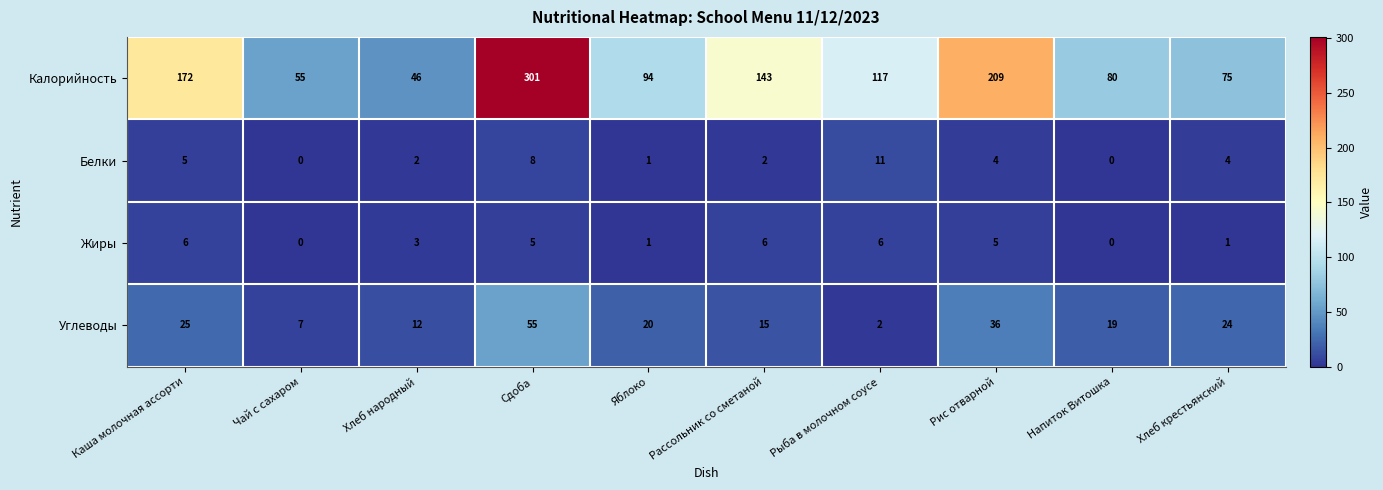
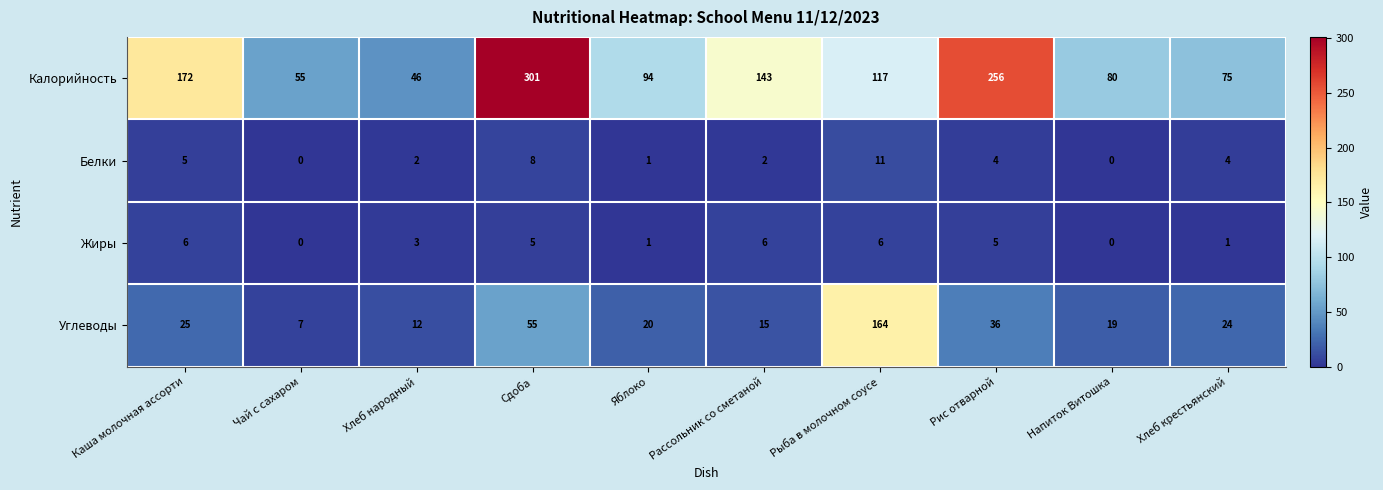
  {
    "Калорийность": {
      "Каша молочная ассорти": 172,
      "Чай с сахаром": 55,
      "Хлеб народный": 46,
      "Сдоба": 301,
      "Яблоко": 94,
      "Рассольник со сметаной": 143,
      "Рыба в молочном соусе": 117,
-     "Рис отварной": 209,
+     "Рис отварной": 256,
      "Напиток Витошка": 80,
      "Хлеб крестьянский": 75
    },
    "Белки": {
      "Каша молочная ассорти": 5,
      "Чай с сахаром": 0,
      "Хлеб народный": 2,
      "Сдоба": 8,
      "Яблоко": 1,
      "Рассольник со сметаной": 2,
      "Рыба в молочном соусе": 11,
      "Рис отварной": 4,
      "Напиток Витошка": 0,
      "Хлеб крестьянский": 4
    },
    "Жиры": {
      "Каша молочная ассорти": 6,
      "Чай с сахаром": 0,
      "Хлеб народный": 3,
      "Сдоба": 5,
      "Яблоко": 1,
      "Рассольник со сметаной": 6,
      "Рыба в молочном соусе": 6,
      "Рис отварной": 5,
      "Напиток Витошка": 0,
      "Хлеб крестьянский": 1
    },
    "Углеводы": {
      "Каша молочная ассорти": 25,
      "Чай с сахаром": 7,
      "Хлеб народный": 12,
      "Сдоба": 55,
      "Яблоко": 20,
      "Рассольник со сметаной": 15,
-     "Рыба в молочном соусе": 2,
+     "Рыба в молочном соусе": 164,
      "Рис отварной": 36,
      "Напиток Витошка": 19,
      "Хлеб крестьянский": 24
    }
  }
